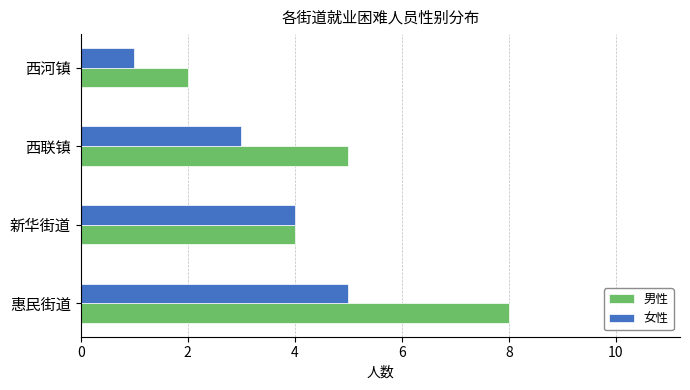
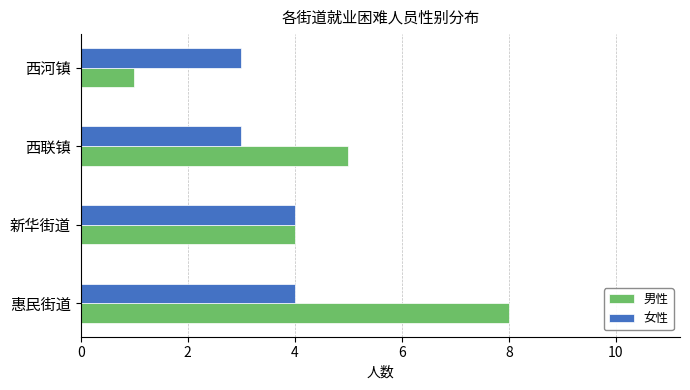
  {
    "男性": {
-     "西河镇": 2,
+     "西河镇": 1,
      "西联镇": 5,
      "新华街道": 4,
      "惠民街道": 8
    },
    "女性": {
-     "西河镇": 1,
+     "西河镇": 3,
      "西联镇": 3,
      "新华街道": 4,
-     "惠民街道": 5
+     "惠民街道": 4
    }
  }
